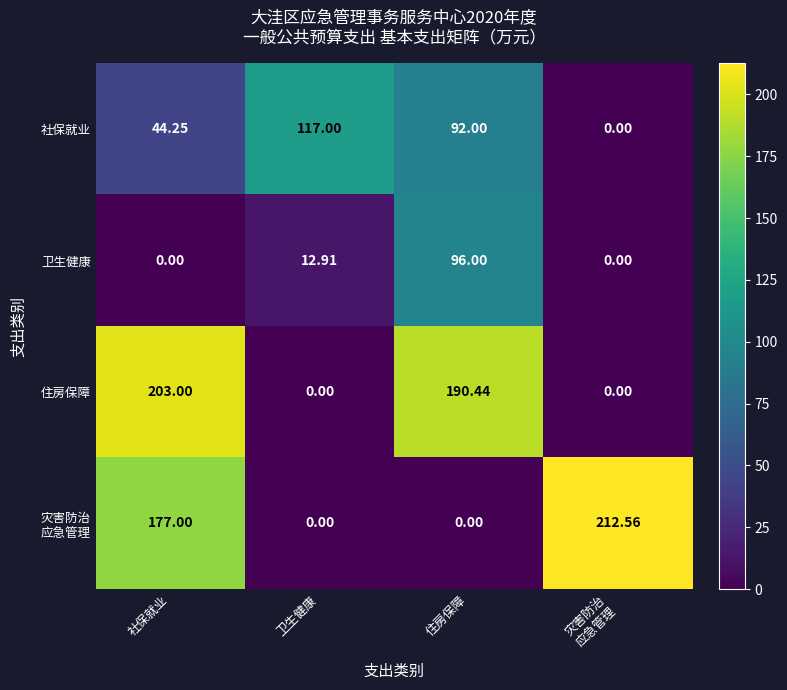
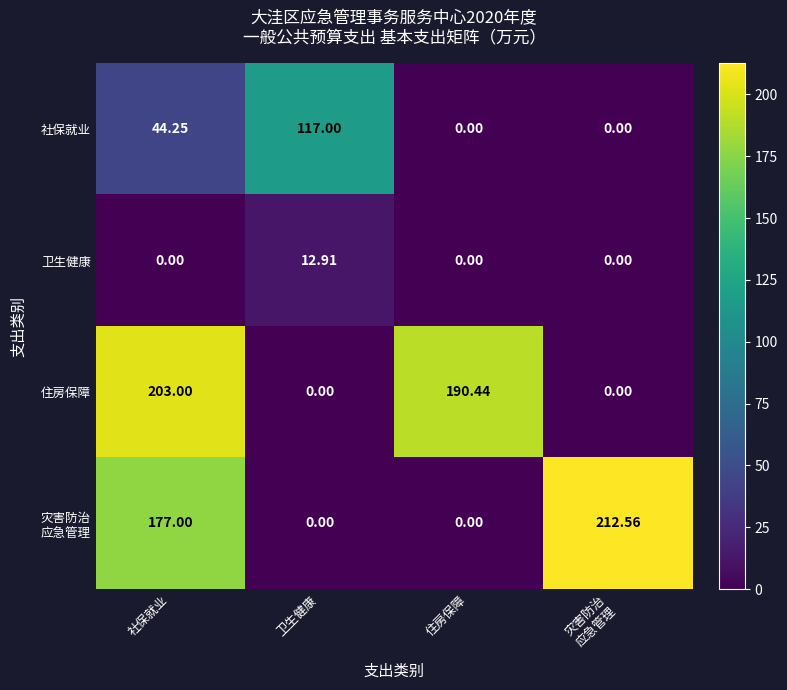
  {
    "社保就业": {
      "社保就业": 44.25,
      "卫生健康": 117.00,
-     "住房保障": 92.00,
+     "住房保障": 0.00,
      "灾害防治 应急管理": 0.00
    },
    "卫生健康": {
      "社保就业": 0.00,
      "卫生健康": 12.91,
-     "住房保障": 96.00,
+     "住房保障": 0.00,
      "灾害防治 应急管理": 0.00
    },
    "住房保障": {
      "社保就业": 203.00,
      "卫生健康": 0.00,
      "住房保障": 190.44,
      "灾害防治 应急管理": 0.00
    },
    "灾害防治 应急管理": {
      "社保就业": 177.00,
      "卫生健康": 0.00,
      "住房保障": 0.00,
      "灾害防治 应急管理": 212.56
    }
  }
